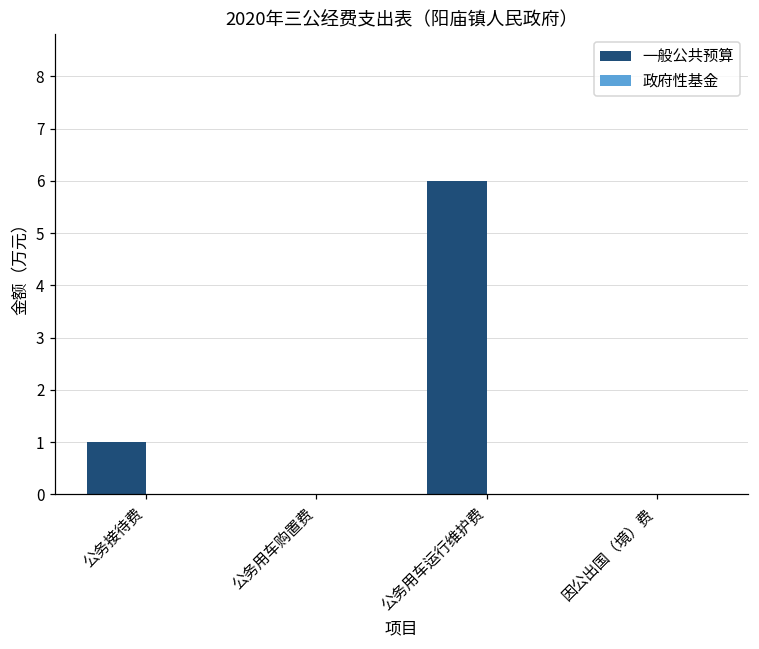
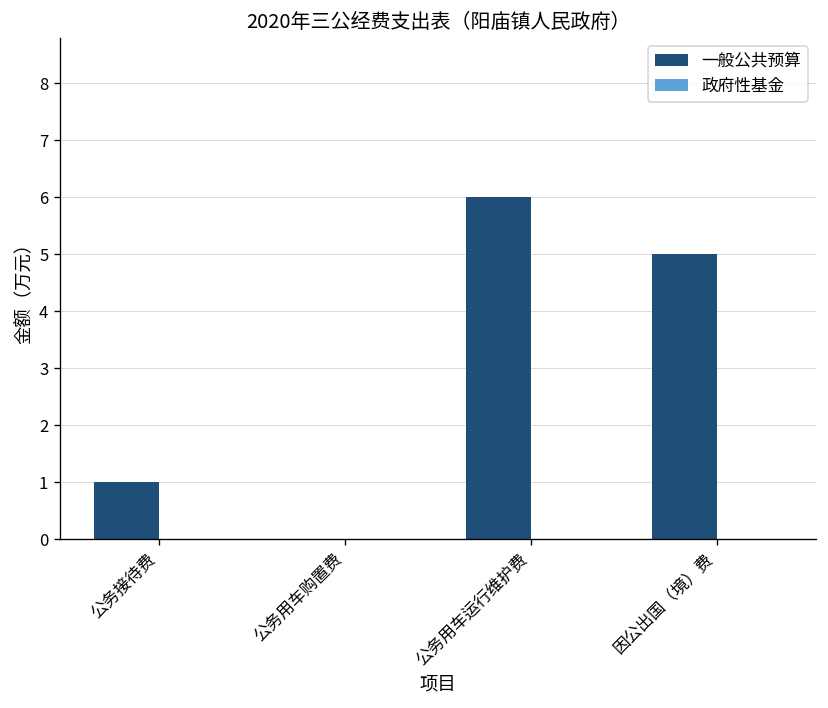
  {
    "一般公共预算": {
      "公务接待费": 1,
      "公务用车购置费": 0,
      "公务用车运行维护费": 6,
-     "因公出国（境）费": 0
+     "因公出国（境）费": 5
    },
    "政府性基金": {
      "公务接待费": 0,
      "公务用车购置费": 0,
      "公务用车运行维护费": 0,
      "因公出国（境）费": 0
    }
  }
